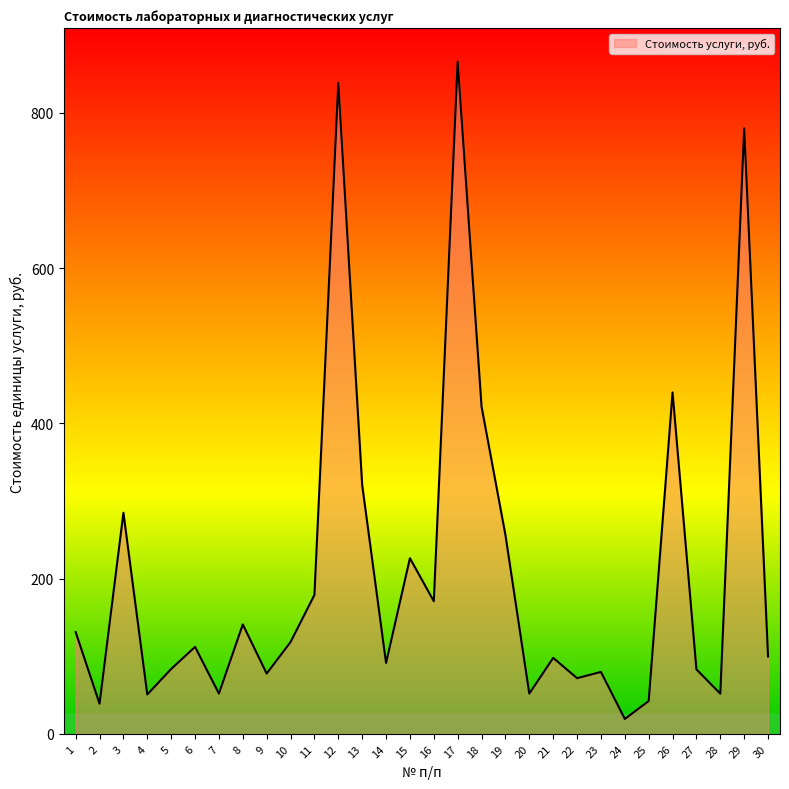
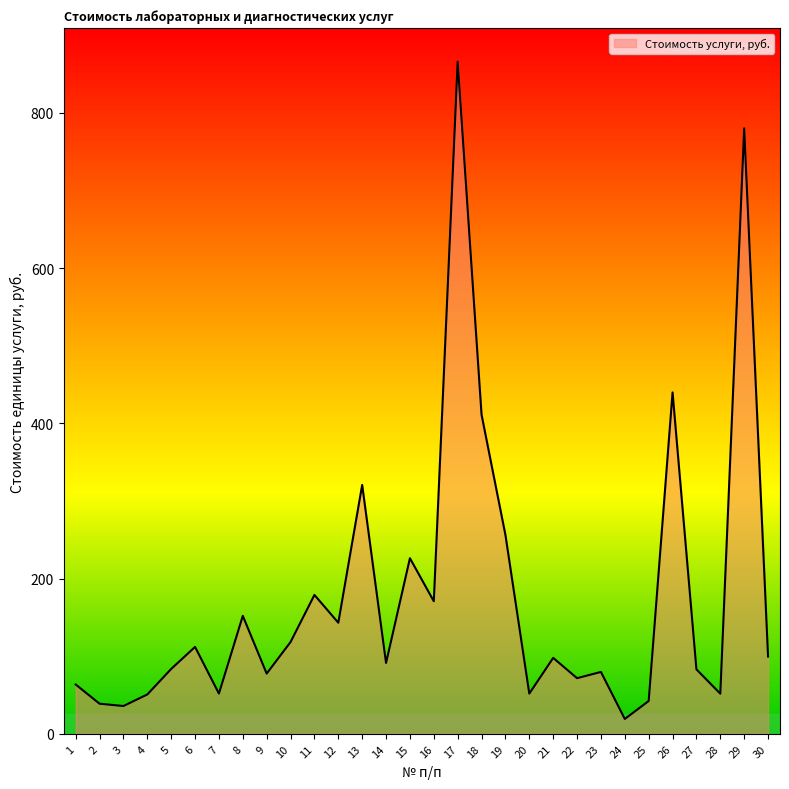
  {
-   "1": 130,
+   "1": 60,
    "2": 40,
-   "3": 280,
+   "3": 40,
    "4": 50,
    "5": 80,
    "6": 110,
    "7": 50,
-   "8": 140,
+   "8": 150,
    "9": 80,
    "10": 120,
    "11": 180,
-   "12": 840,
+   "12": 140,
    "13": 320,
    "14": 90,
    "15": 230,
    "16": 170,
    "17": 870,
-   "18": 420,
+   "18": 410,
    "19": 260,
    "20": 50,
    "21": 100,
    "22": 70,
    "23": 80,
    "25": 40,
    "26": 440,
    "27": 80,
    "28": 50,
    "29": 780,
    "30": 100
  }
